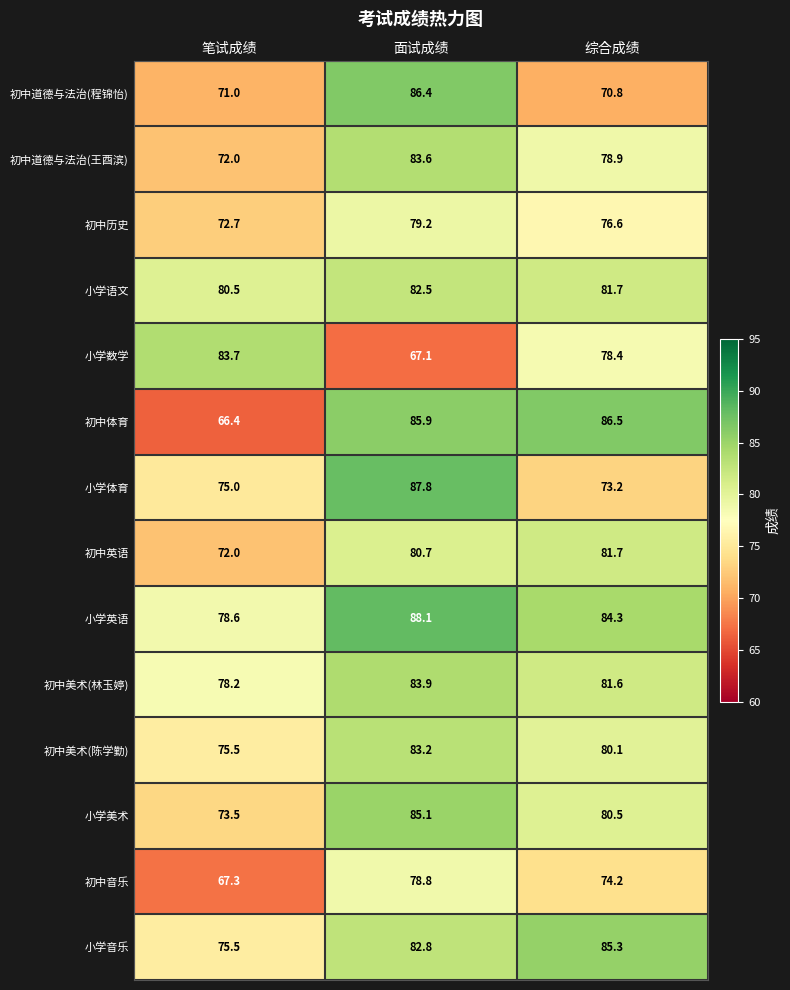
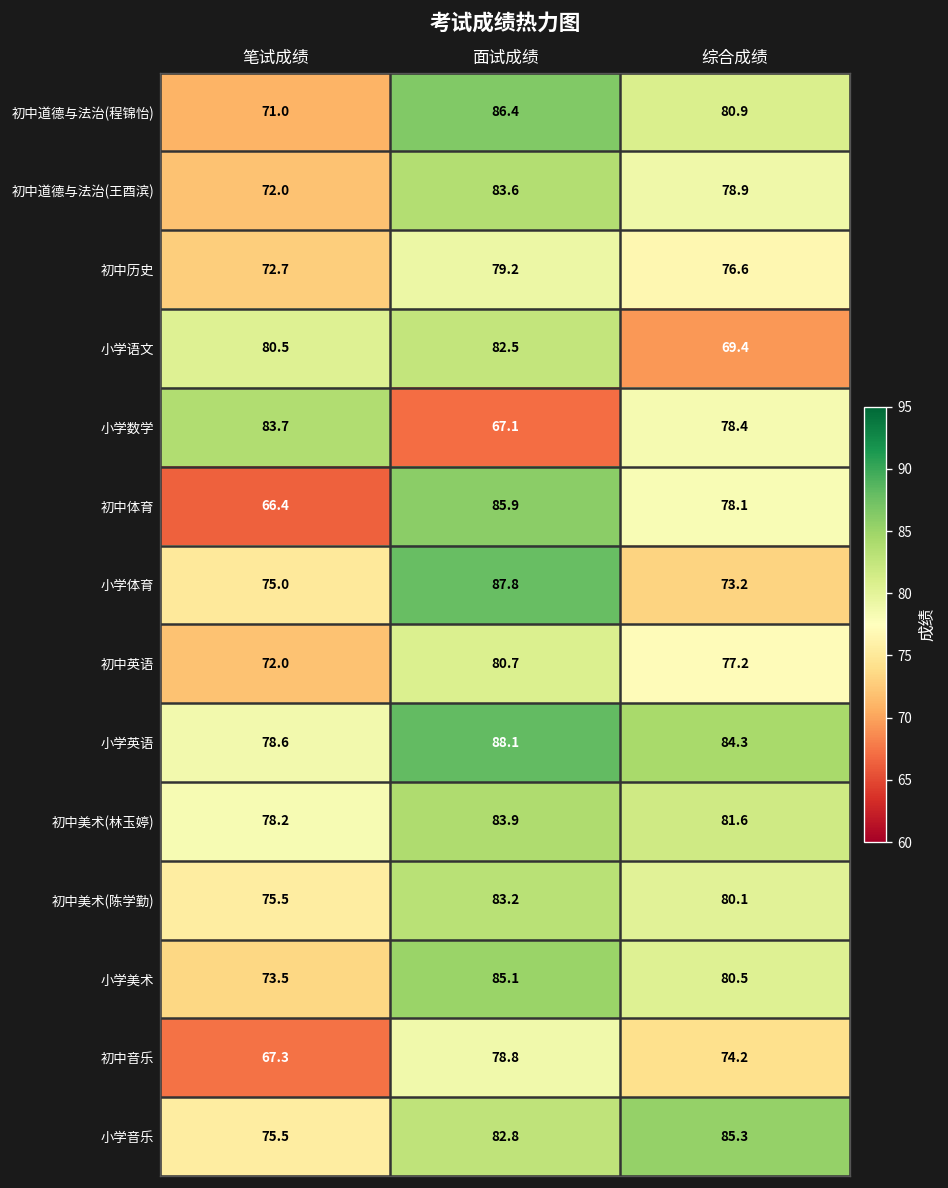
  {
    "初中道德与法治(程锦怡)": {
      "笔试成绩": 71.0,
      "面试成绩": 86.4,
-     "综合成绩": 70.8
+     "综合成绩": 80.9
    },
    "初中道德与法治(王酉滨)": {
      "笔试成绩": 72.0,
      "面试成绩": 83.6,
      "综合成绩": 78.9
    },
    "初中历史": {
      "笔试成绩": 72.7,
      "面试成绩": 79.2,
      "综合成绩": 76.6
    },
    "小学语文": {
      "笔试成绩": 80.5,
      "面试成绩": 82.5,
-     "综合成绩": 81.7
+     "综合成绩": 69.4
    },
    "小学数学": {
      "笔试成绩": 83.7,
      "面试成绩": 67.1,
      "综合成绩": 78.4
    },
    "初中体育": {
      "笔试成绩": 66.4,
      "面试成绩": 85.9,
-     "综合成绩": 86.5
+     "综合成绩": 78.1
    },
    "小学体育": {
      "笔试成绩": 75.0,
      "面试成绩": 87.8,
      "综合成绩": 73.2
    },
    "初中英语": {
      "笔试成绩": 72.0,
      "面试成绩": 80.7,
-     "综合成绩": 81.7
+     "综合成绩": 77.2
    },
    "小学英语": {
      "笔试成绩": 78.6,
      "面试成绩": 88.1,
      "综合成绩": 84.3
    },
    "初中美术(林玉婷)": {
      "笔试成绩": 78.2,
      "面试成绩": 83.9,
      "综合成绩": 81.6
    },
    "初中美术(陈学勤)": {
      "笔试成绩": 75.5,
      "面试成绩": 83.2,
      "综合成绩": 80.1
    },
    "小学美术": {
      "笔试成绩": 73.5,
      "面试成绩": 85.1,
      "综合成绩": 80.5
    },
    "初中音乐": {
      "笔试成绩": 67.3,
      "面试成绩": 78.8,
      "综合成绩": 74.2
    },
    "小学音乐": {
      "笔试成绩": 75.5,
      "面试成绩": 82.8,
      "综合成绩": 85.3
    }
  }
